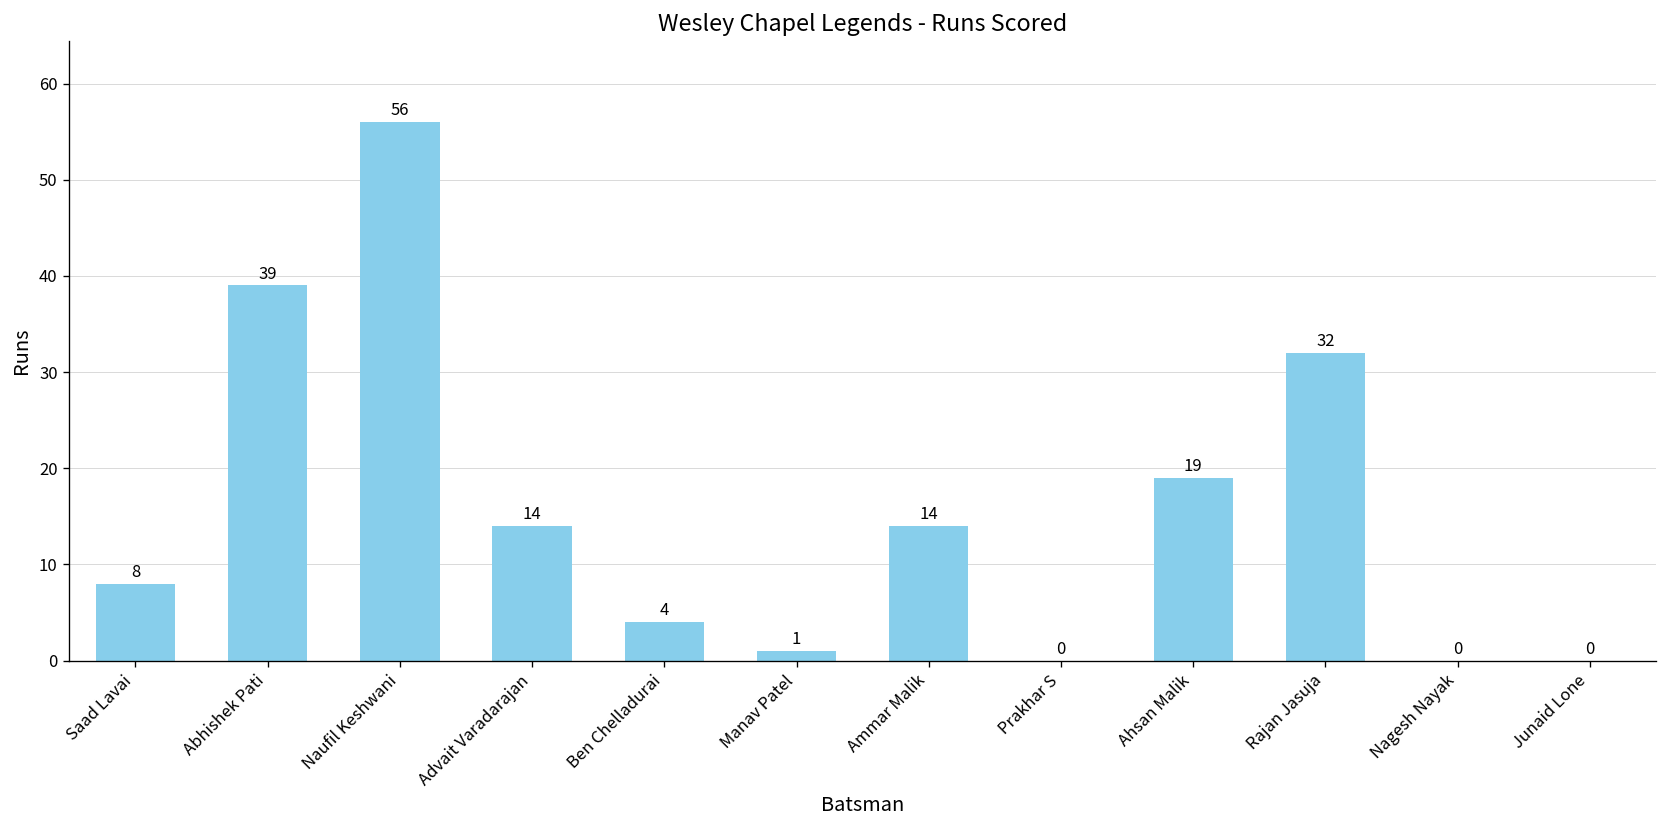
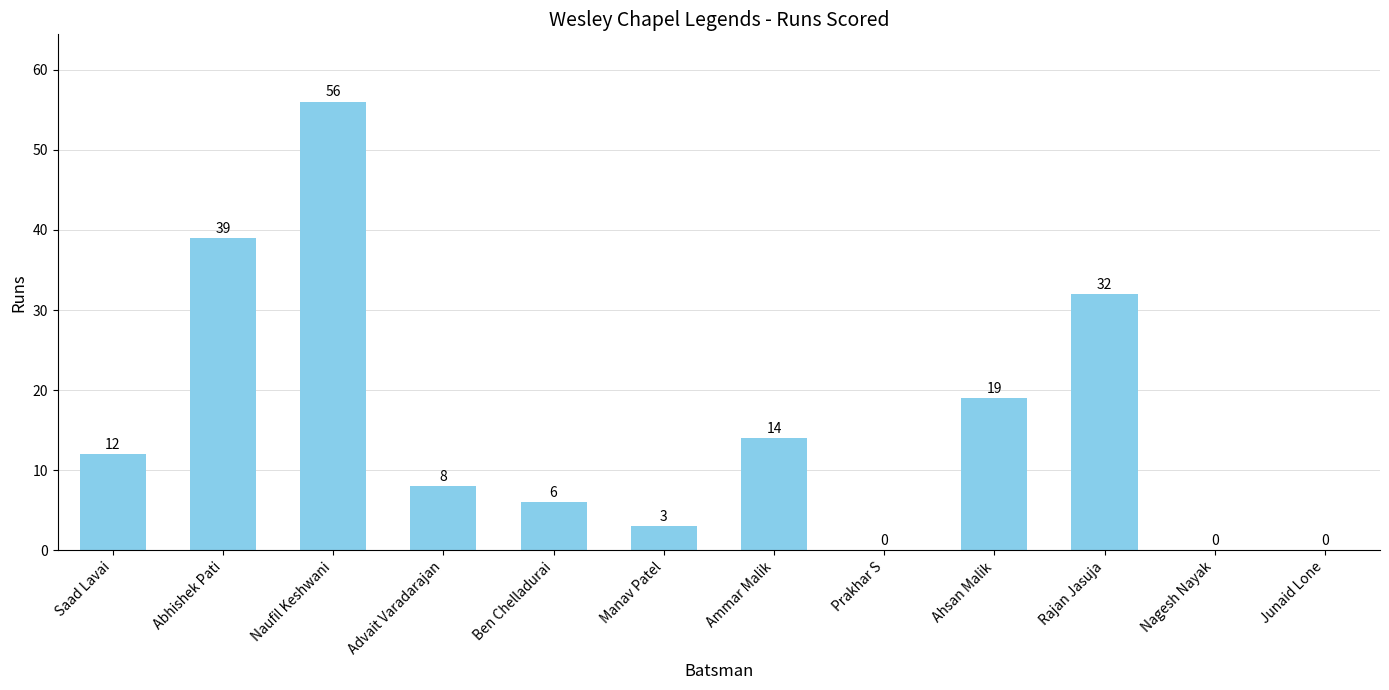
  {
-   "Saad Lavai": 8,
+   "Saad Lavai": 12,
    "Abhishek Pati": 39,
    "Naufil Keshwani": 56,
-   "Advait Varadarajan": 14,
-   "Ben Chelladurai": 4,
-   "Manav Patel": 1,
+   "Advait Varadarajan": 8,
+   "Ben Chelladurai": 6,
+   "Manav Patel": 3,
    "Ammar Malik": 14,
    "Prakhar S": 0,
    "Ahsan Malik": 19,
    "Rajan Jasuja": 32,
    "Nagesh Nayak": 0,
    "Junaid Lone": 0
  }
